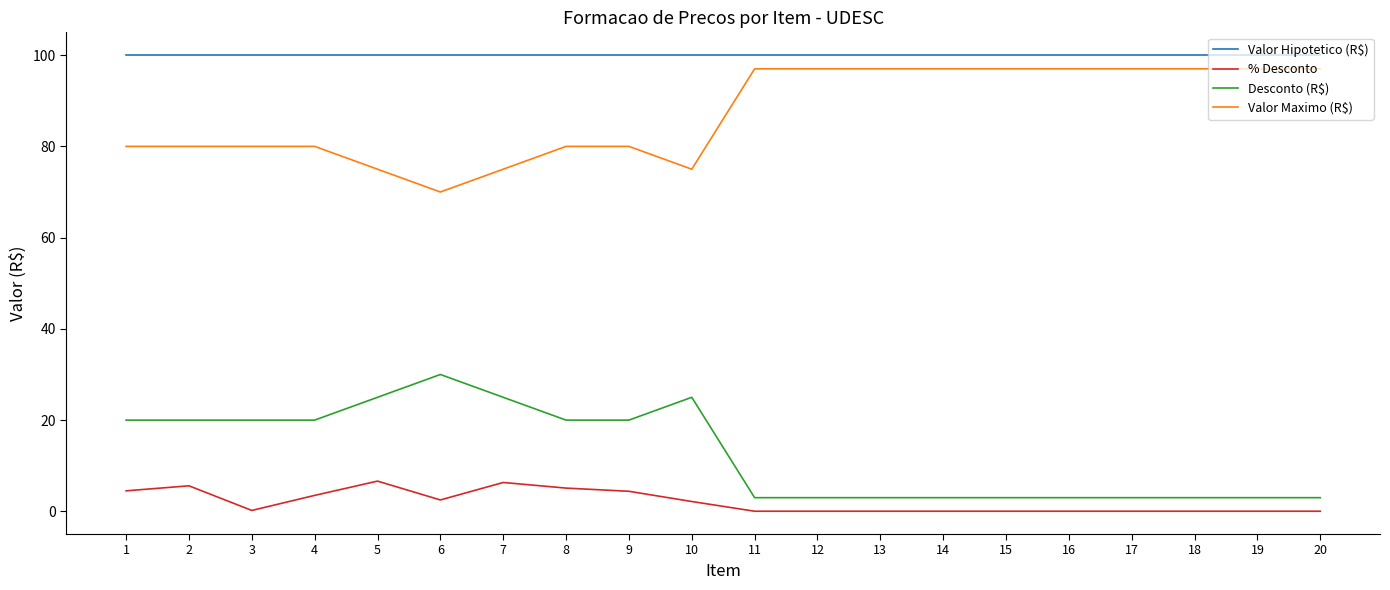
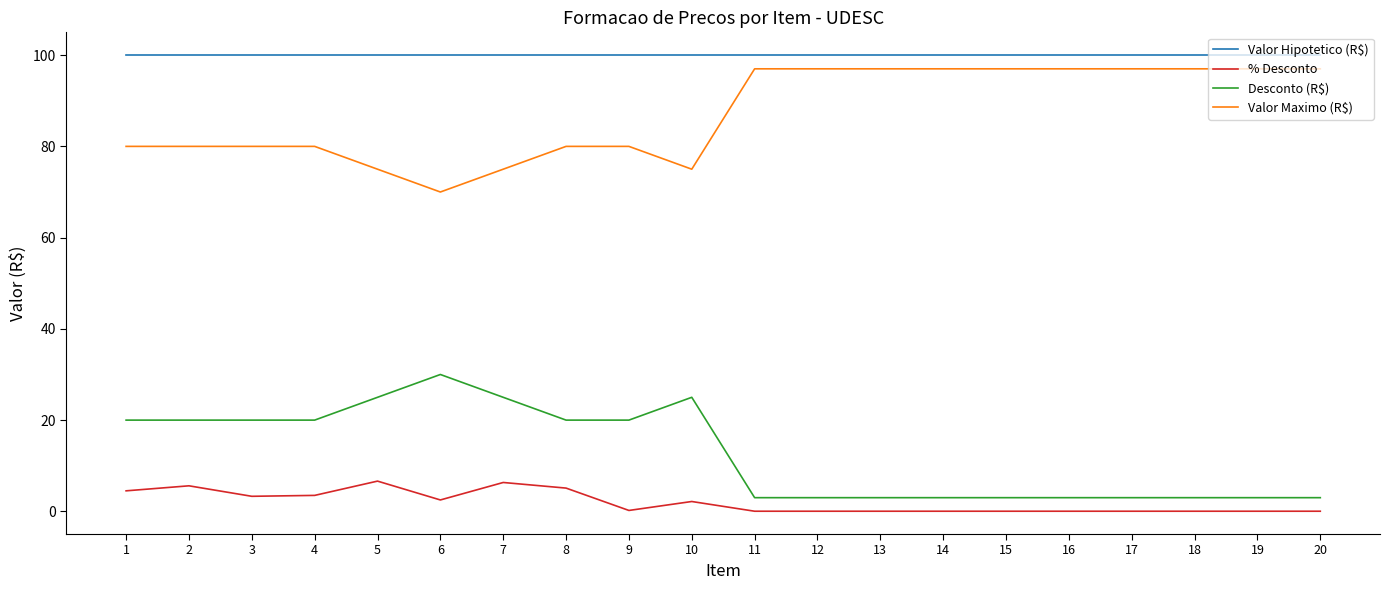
  {
    "Valor Hipotetico (R$)": {
      "1": 100,
      "2": 100,
      "3": 100,
      "4": 100,
      "5": 100,
      "6": 100,
      "7": 100,
      "8": 100,
      "9": 100,
      "10": 100,
      "11": 100,
      "12": 100,
      "13": 100,
      "14": 100,
      "15": 100,
      "16": 100,
      "17": 100,
      "18": 100
    },
    "% Desconto": {
      "1": 5,
      "2": 6,
-     "3": 0,
+     "3": 3,
      "4": 4,
      "5": 7,
      "6": 3,
      "7": 6,
      "8": 5,
-     "9": 4,
+     "9": 0,
      "10": 2,
      "11": 0,
      "12": 0,
      "13": 0,
      "14": 0,
      "15": 0,
      "16": 0,
      "17": 0,
      "18": 0,
      "19": 0,
      "20": 0
    },
    "Desconto (R$)": {
      "1": 20,
      "2": 20,
      "3": 20,
      "4": 20,
      "5": 25,
      "6": 30,
      "7": 25,
      "8": 20,
      "9": 20,
      "10": 25,
      "11": 3,
      "12": 3,
      "13": 3,
      "14": 3,
      "15": 3,
      "16": 3,
      "17": 3,
      "18": 3,
      "19": 3,
      "20": 3
    },
    "Valor Maximo (R$)": {
      "1": 80,
      "2": 80,
      "3": 80,
      "4": 80,
      "5": 75,
      "6": 70,
      "7": 75,
      "8": 80,
      "9": 80,
      "10": 75,
      "11": 97,
      "12": 97,
      "13": 97,
      "14": 97,
      "15": 97,
      "16": 97,
      "17": 97,
      "18": 97
    }
  }
